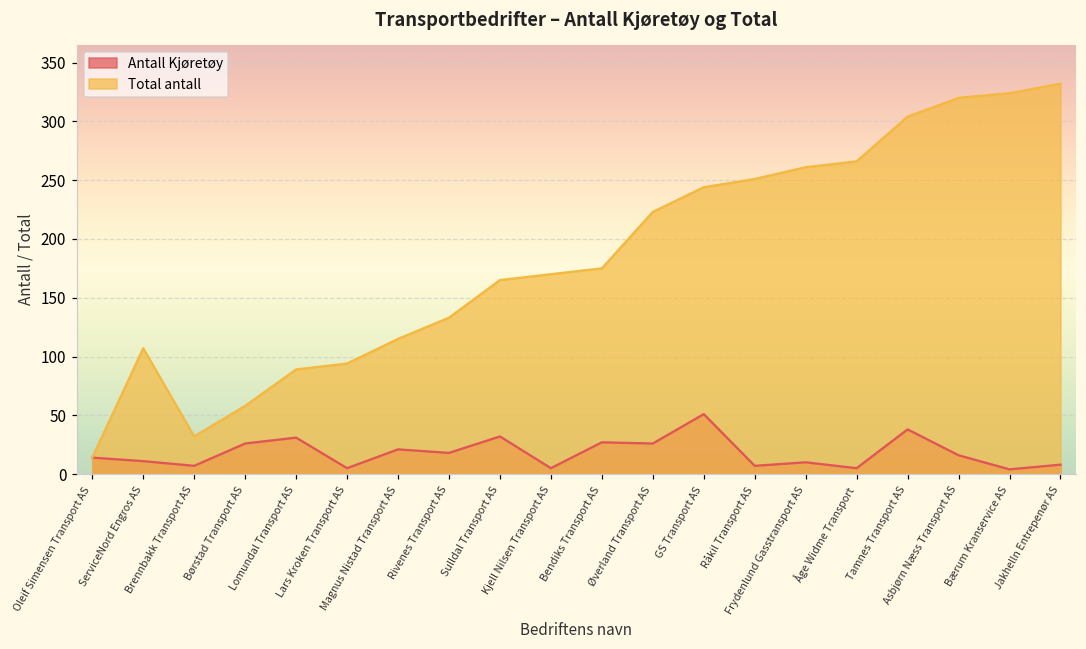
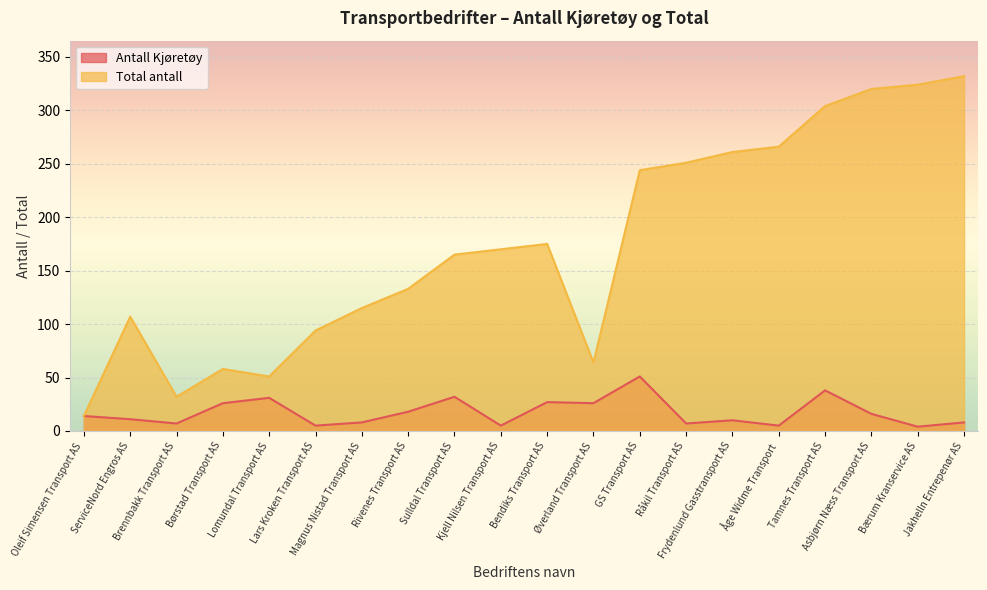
  {
    "Antall Kjøretøy": {
      "ServiceNord Engros AS": 11,
      "Brennbakk Transport AS": 7,
      "Børstad Transport AS": 26,
      "Lomundal Transport AS": 31,
      "Lars Kroken Transport AS": 5,
-     "Magnus Nistad Transport AS": 21,
+     "Magnus Nistad Transport AS": 8,
      "Rivenes Transport AS": 18,
      "Sulldal Transport AS": 32,
      "Kjell Nilsen Transport AS": 5,
      "Bendiks Transport AS": 27,
      "Øverland Transport AS": 26,
      "GS Transport AS": 51,
      "Råkil Transport AS": 7,
      "Frydenlund Gasstransport AS": 10,
      "Åge Widme Transport": 5,
      "Tamnes Transport AS": 38,
      "Asbjørn Næss Transport AS": 16,
      "Bærum Kranservice AS": 4,
      "Jakhelln Entrepenør AS": 8
    },
    "Total antall": {
      "ServiceNord Engros AS": 107,
      "Brennbakk Transport AS": 32,
      "Børstad Transport AS": 58,
-     "Lomundal Transport AS": 89,
+     "Lomundal Transport AS": 51,
      "Lars Kroken Transport AS": 94,
      "Magnus Nistad Transport AS": 115,
      "Rivenes Transport AS": 133,
      "Sulldal Transport AS": 165,
      "Kjell Nilsen Transport AS": 170,
      "Bendiks Transport AS": 175,
-     "Øverland Transport AS": 223,
+     "Øverland Transport AS": 64,
      "GS Transport AS": 244,
      "Råkil Transport AS": 251,
      "Frydenlund Gasstransport AS": 261,
      "Åge Widme Transport": 266,
      "Tamnes Transport AS": 304,
      "Asbjørn Næss Transport AS": 320,
      "Bærum Kranservice AS": 324,
      "Jakhelln Entrepenør AS": 332
    }
  }
